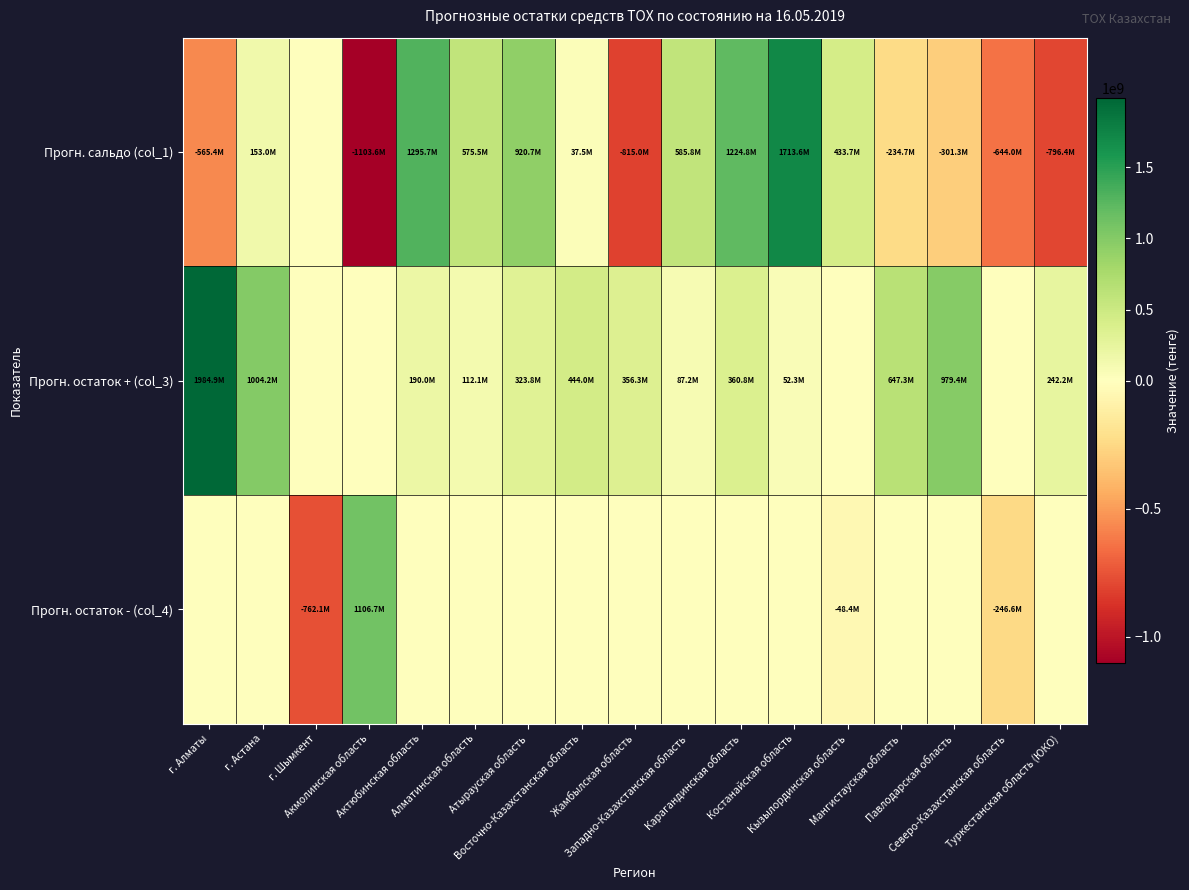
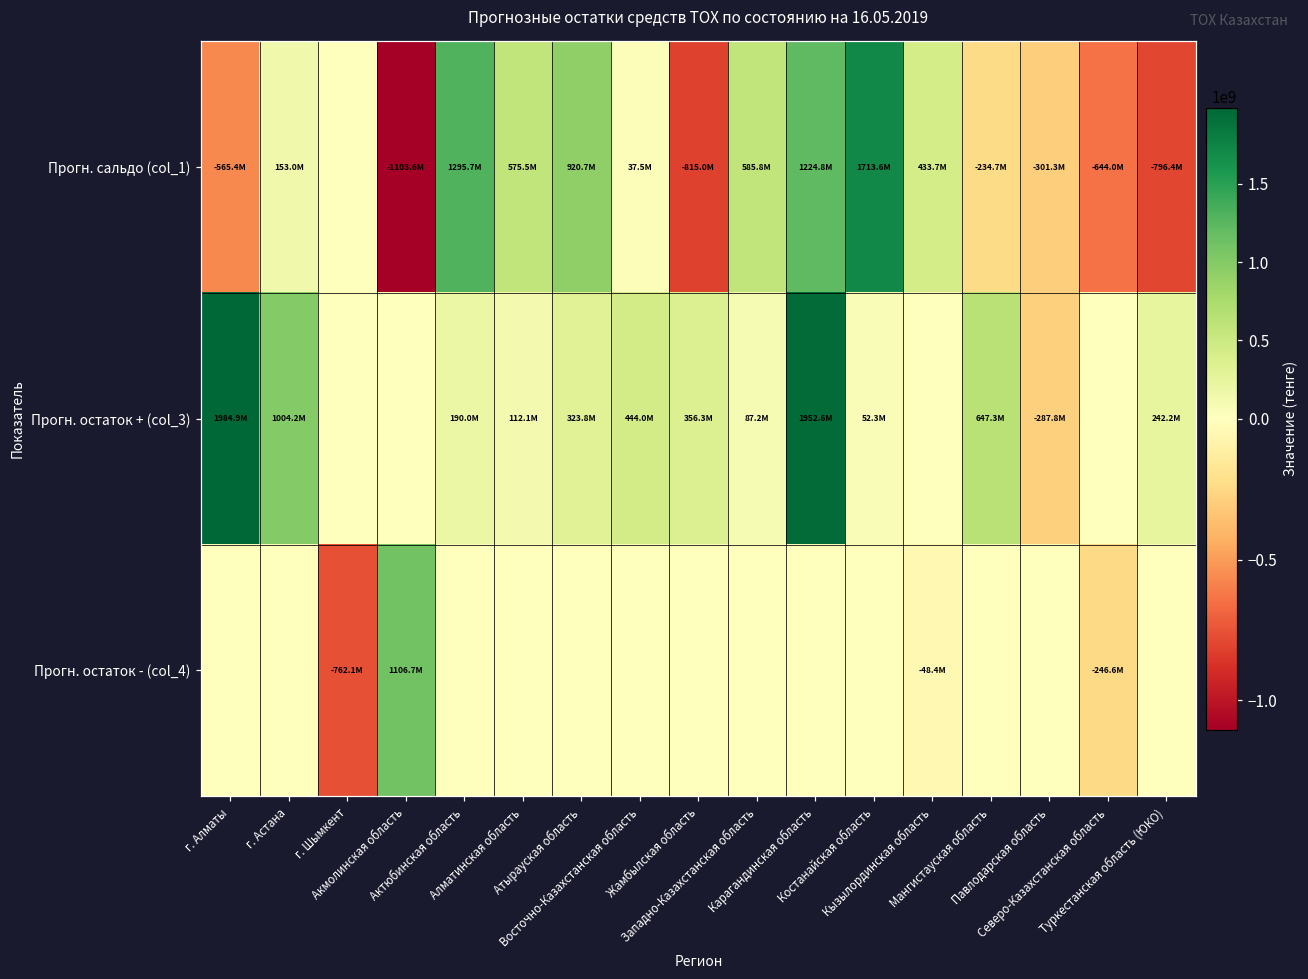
  {
    "Прогн. сальдо (col_1)": {
      "г. Алматы": "-565.4M",
      "г. Астана": "153.0M",
      "Акмолинская область": "-1103.6M",
      "Актюбинская область": "1295.7M",
      "Алматинская область": "575.5M",
      "Атырауская область": "920.7M",
      "Восточно-Казахстанская область": "37.5M",
      "Жамбылская область": "-815.0M",
      "Западно-Казахстанская область": "585.8M",
      "Карагандинская область": "1224.8M",
      "Костанайская область": "1713.6M",
      "Кызылординская область": "433.7M",
      "Мангистауская область": "-234.7M",
      "Павлодарская область": "-301.3M",
      "Северо-Казахстанская область": "-644.0M",
      "Туркестанская область (ЮКО)": "-796.4M"
    },
    "Прогн. остаток + (col_3)": {
      "г. Алматы": "1984.9M",
      "г. Астана": "1004.2M",
      "Актюбинская область": "190.0M",
      "Алматинская область": "112.1M",
      "Атырауская область": "323.8M",
      "Восточно-Казахстанская область": "444.0M",
      "Жамбылская область": "356.3M",
      "Западно-Казахстанская область": "87.2M",
-     "Карагандинская область": "360.8M",
+     "Карагандинская область": "1952.6M",
      "Костанайская область": "52.3M",
      "Мангистауская область": "647.3M",
-     "Павлодарская область": "979.4M",
+     "Павлодарская область": "-287.8M",
      "Туркестанская область (ЮКО)": "242.2M"
    },
    "Прогн. остаток - (col_4)": {
      "г. Шымкент": "-762.1M",
      "Акмолинская область": "1106.7M",
      "Кызылординская область": "-48.4M",
      "Северо-Казахстанская область": "-246.6M"
    }
  }
